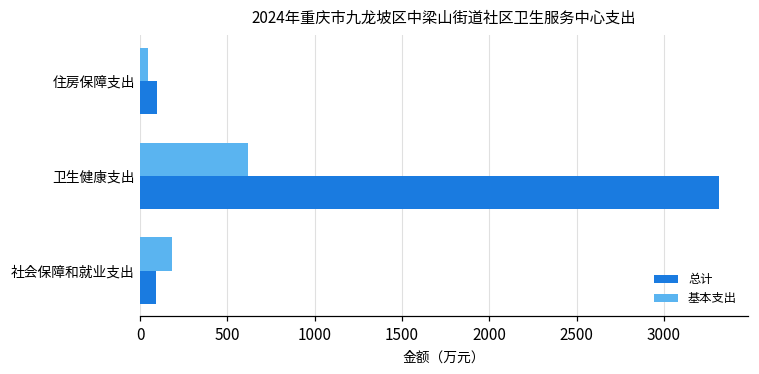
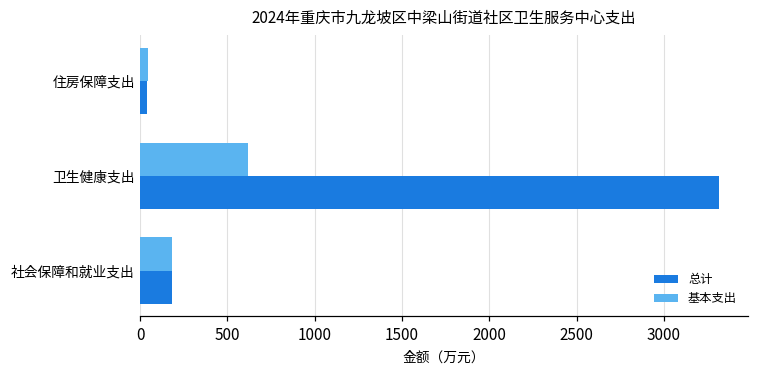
  {
    "总计": {
-     "住房保障支出": 100,
+     "住房保障支出": 40,
      "卫生健康支出": 3320,
-     "社会保障和就业支出": 90
+     "社会保障和就业支出": 180
    },
    "基本支出": {
      "住房保障支出": 40,
      "卫生健康支出": 620,
      "社会保障和就业支出": 180
    }
  }
